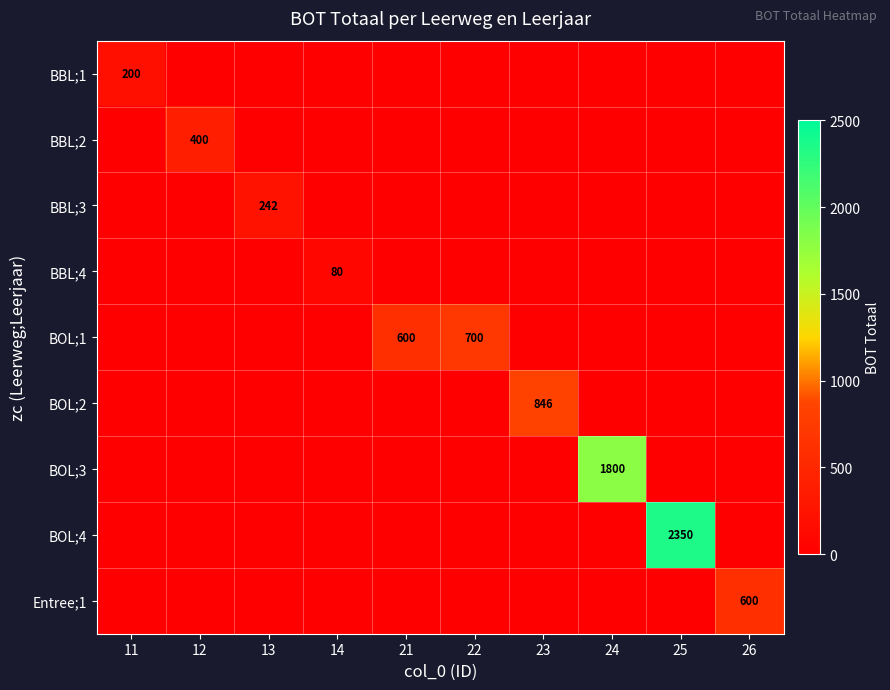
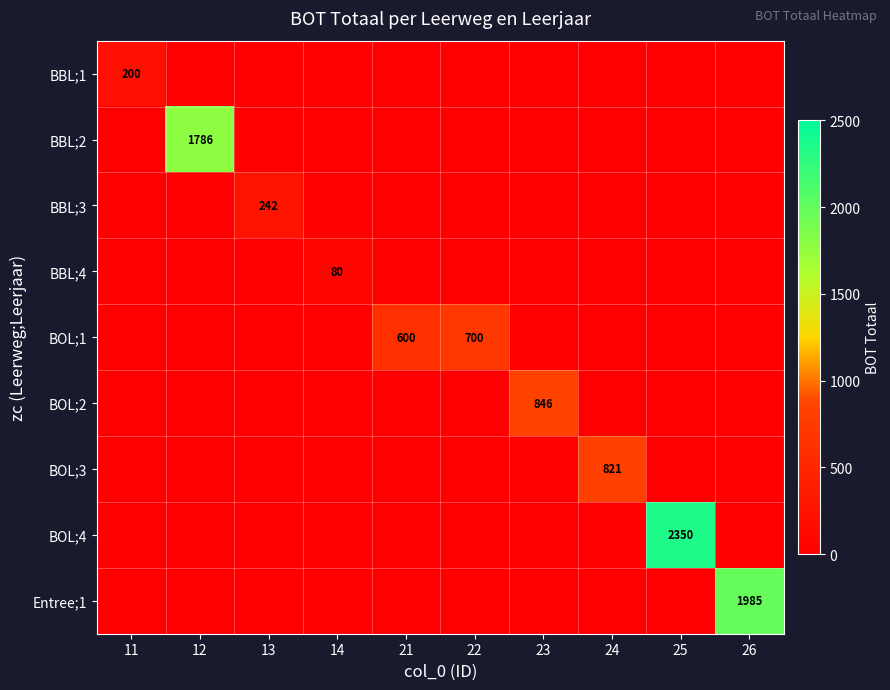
  {
    "BBL;1": {
      "11": 200
    },
    "BBL;2": {
-     "12": 400
+     "12": 1786
    },
    "BBL;3": {
      "13": 242
    },
    "BBL;4": {
      "14": 80
    },
    "BOL;1": {
      "21": 600,
      "22": 700
    },
    "BOL;2": {
      "23": 846
    },
    "BOL;3": {
-     "24": 1800
+     "24": 821
    },
    "BOL;4": {
      "25": 2350
    },
    "Entree;1": {
-     "26": 600
+     "26": 1985
    }
  }
